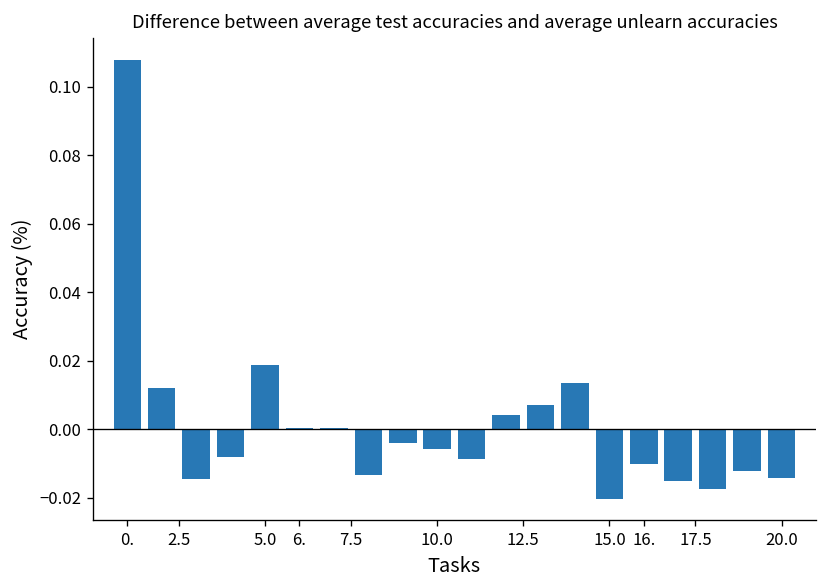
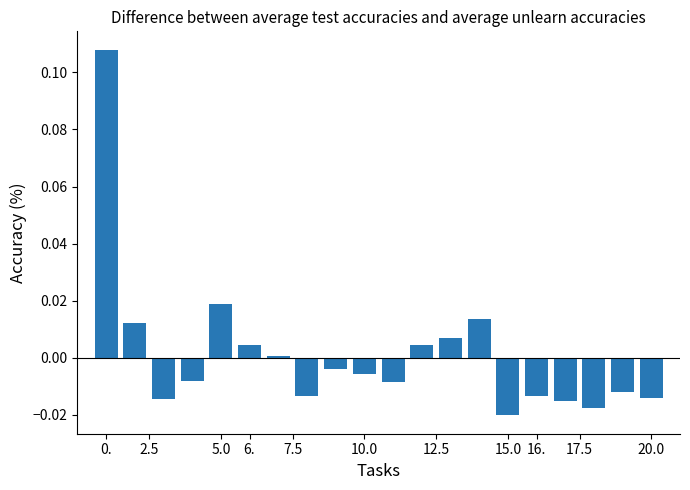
  {
    "0.": 0.108,
    "5.0": 0.019,
-   "6.": 0.000,
+   "6.": 0.004,
    "10.0": -0.006,
    "15.0": -0.020,
-   "16.": -0.010,
+   "16.": -0.014,
    "20.0": -0.014
  }
